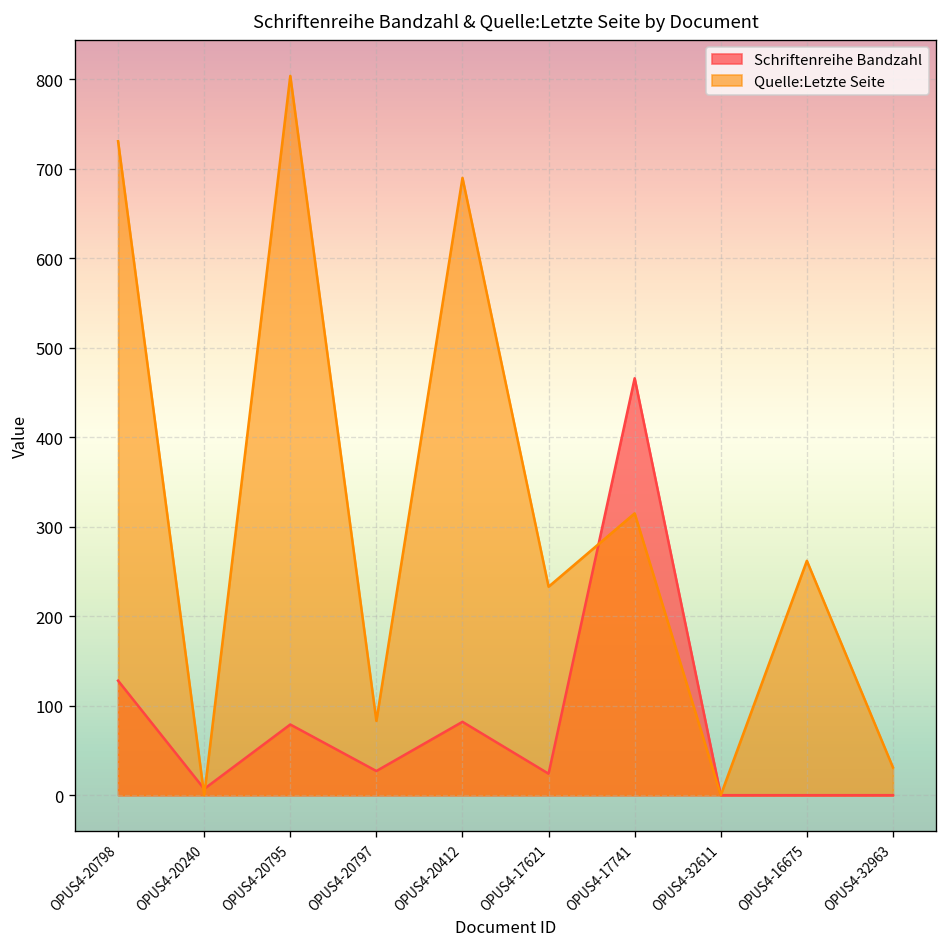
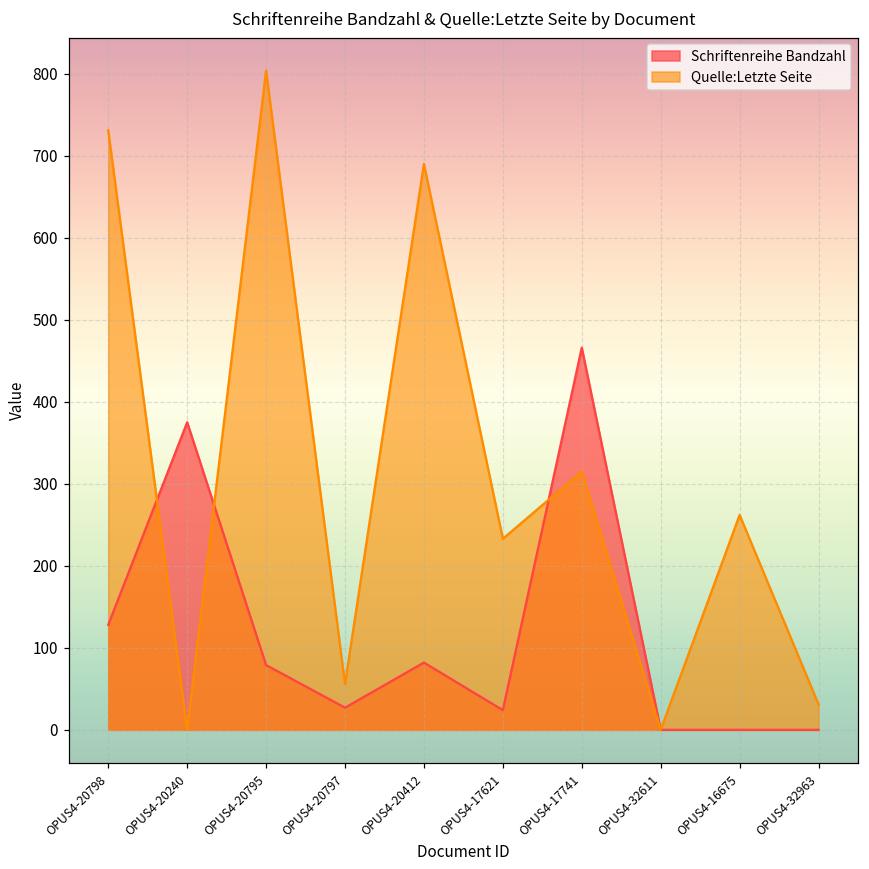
  {
    "Schriftenreihe Bandzahl": {
      "OPUS4-20798": 130,
-     "OPUS4-20240": 10,
+     "OPUS4-20240": 380,
      "OPUS4-20795": 80,
      "OPUS4-20797": 30,
      "OPUS4-20412": 80,
      "OPUS4-17621": 20,
      "OPUS4-17741": 470,
      "OPUS4-16675": 0,
      "OPUS4-32963": 0
    },
    "Quelle:Letzte Seite": {
      "OPUS4-20798": 730,
      "OPUS4-20240": 0,
      "OPUS4-20795": 800,
-     "OPUS4-20797": 80,
+     "OPUS4-20797": 60,
      "OPUS4-20412": 690,
      "OPUS4-17621": 230,
      "OPUS4-17741": 320,
      "OPUS4-16675": 260,
      "OPUS4-32963": 30
    }
  }
